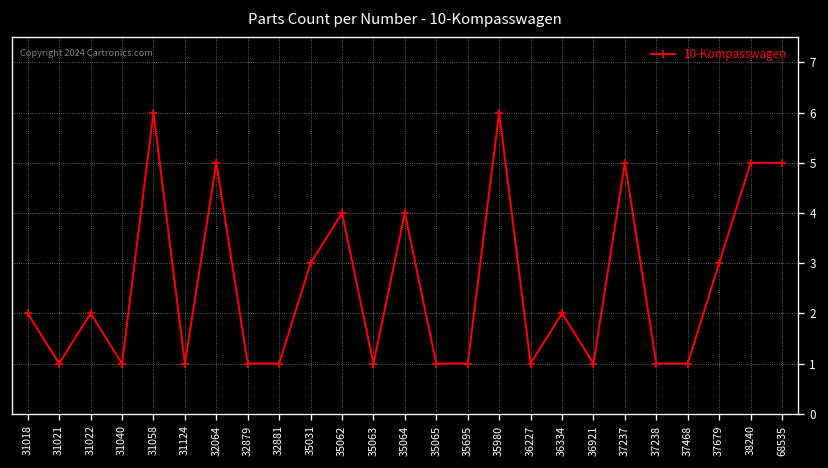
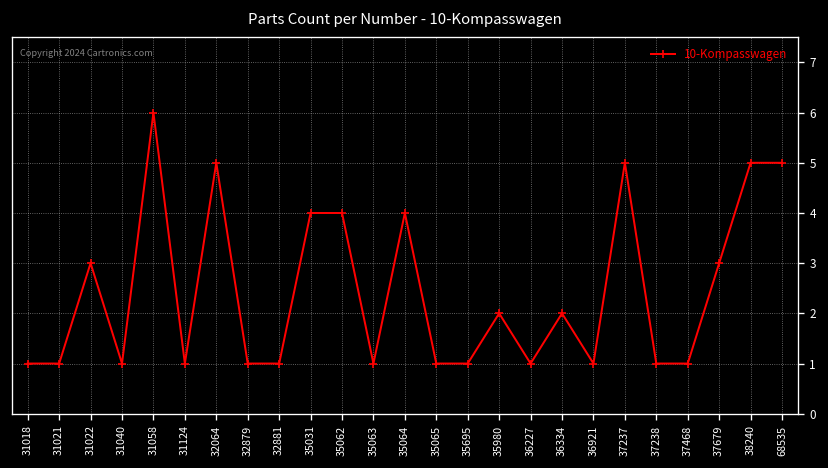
  {
-   "31018": 2,
+   "31018": 1,
    "31021": 1,
-   "31022": 2,
+   "31022": 3,
    "31040": 1,
    "31058": 6,
    "31124": 1,
    "32064": 5,
    "32879": 1,
    "32881": 1,
-   "35031": 3,
+   "35031": 4,
    "35062": 4,
    "35063": 1,
    "35064": 4,
    "35065": 1,
    "35695": 1,
-   "35980": 6,
+   "35980": 2,
    "36227": 1,
    "36334": 2,
    "36921": 1,
    "37237": 5,
    "37238": 1,
    "37468": 1,
    "37679": 3,
    "38240": 5,
    "68535": 5
  }
